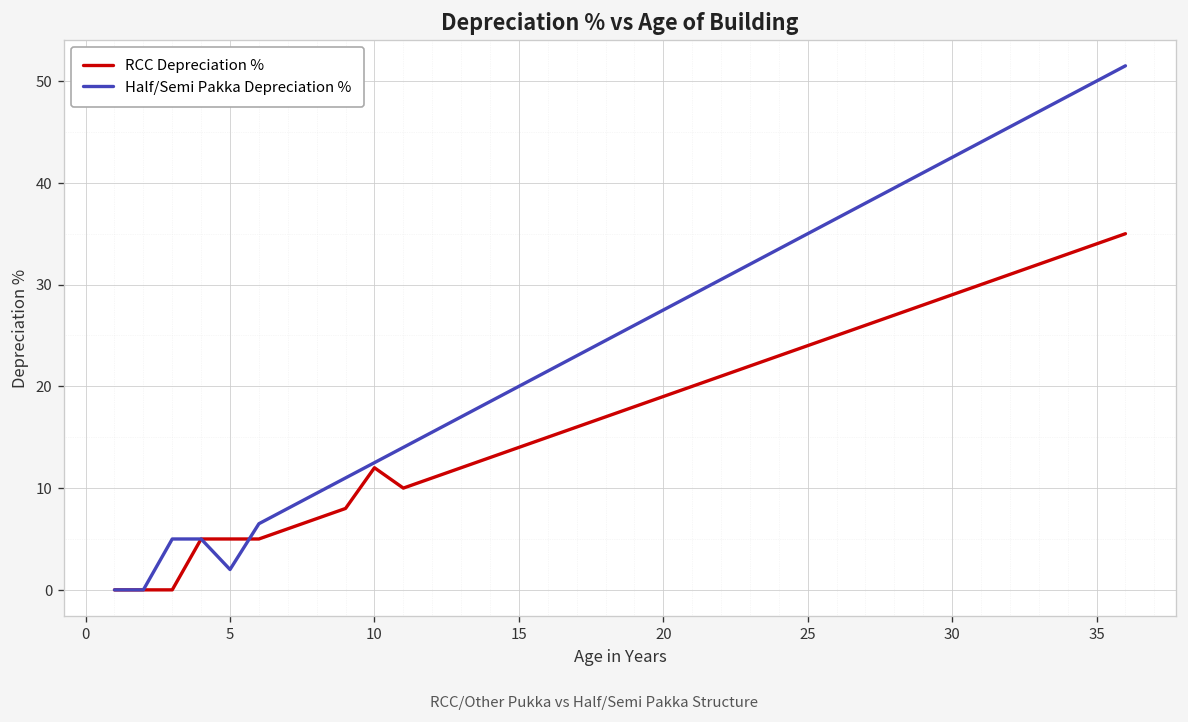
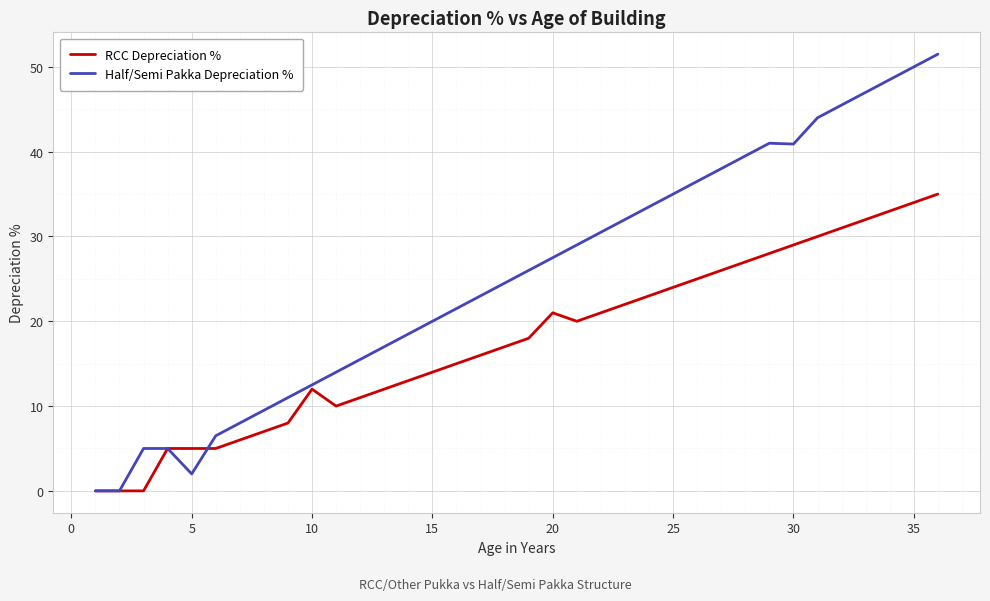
  {
    "RCC Depreciation %": {
      "5": 5,
      "10": 12,
      "15": 14,
-     "20": 19,
+     "20": 21,
      "25": 24,
      "30": 29,
      "35": 34
    },
    "Half/Semi Pakka Depreciation %": {
      "5": 2,
      "10": 13,
      "15": 20,
      "20": 28,
      "25": 35,
-     "30": 43,
+     "30": 41,
      "35": 50
    }
  }
